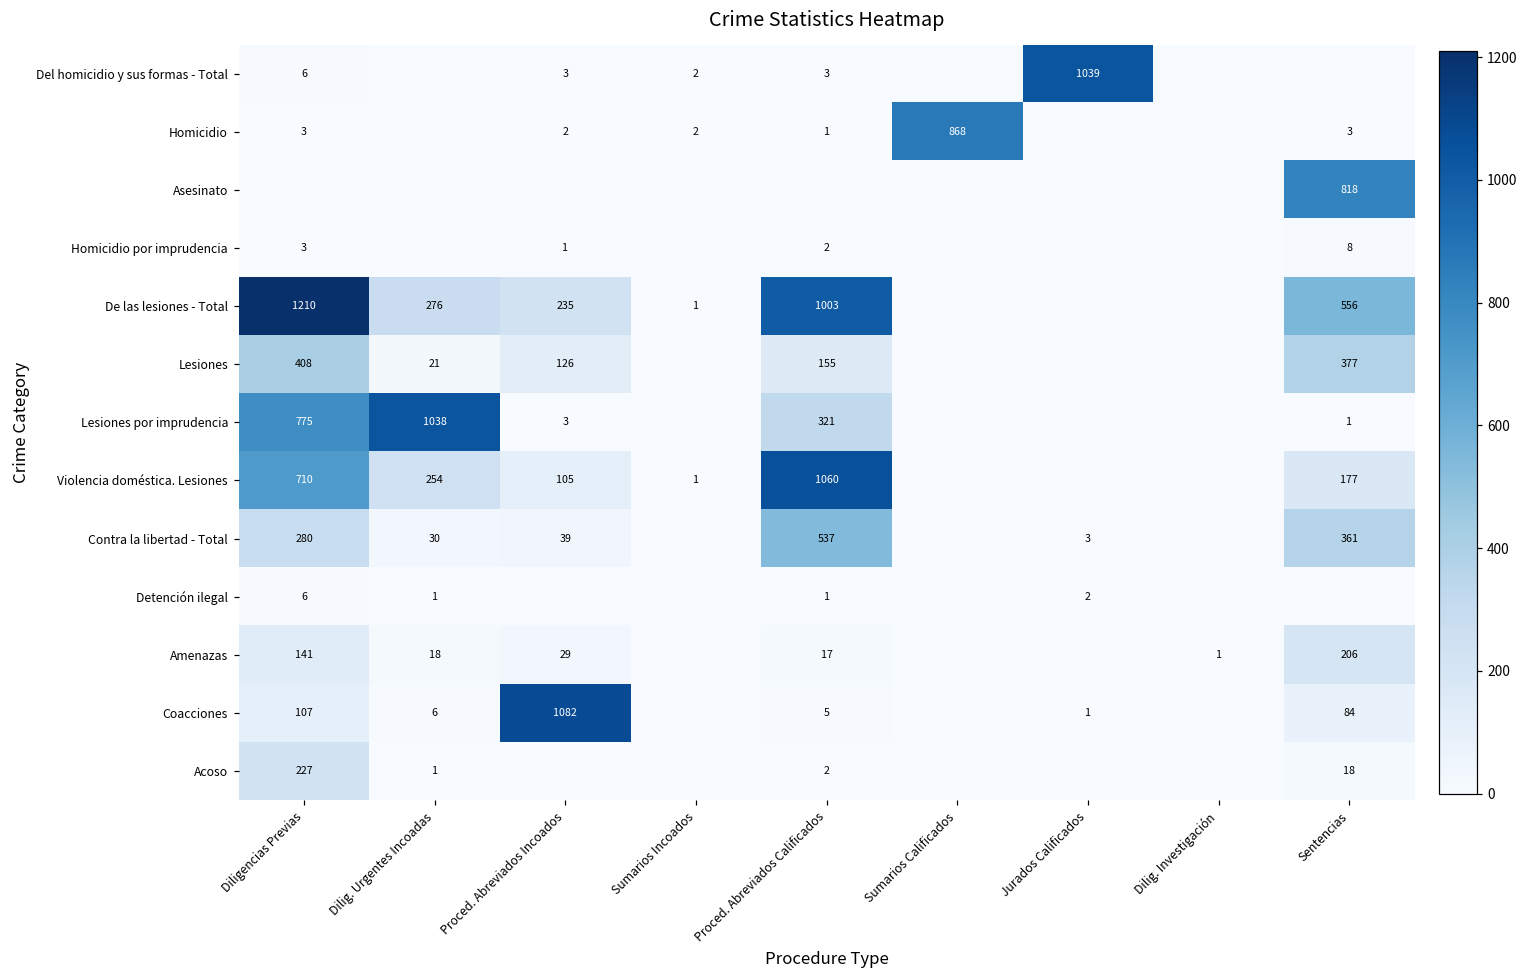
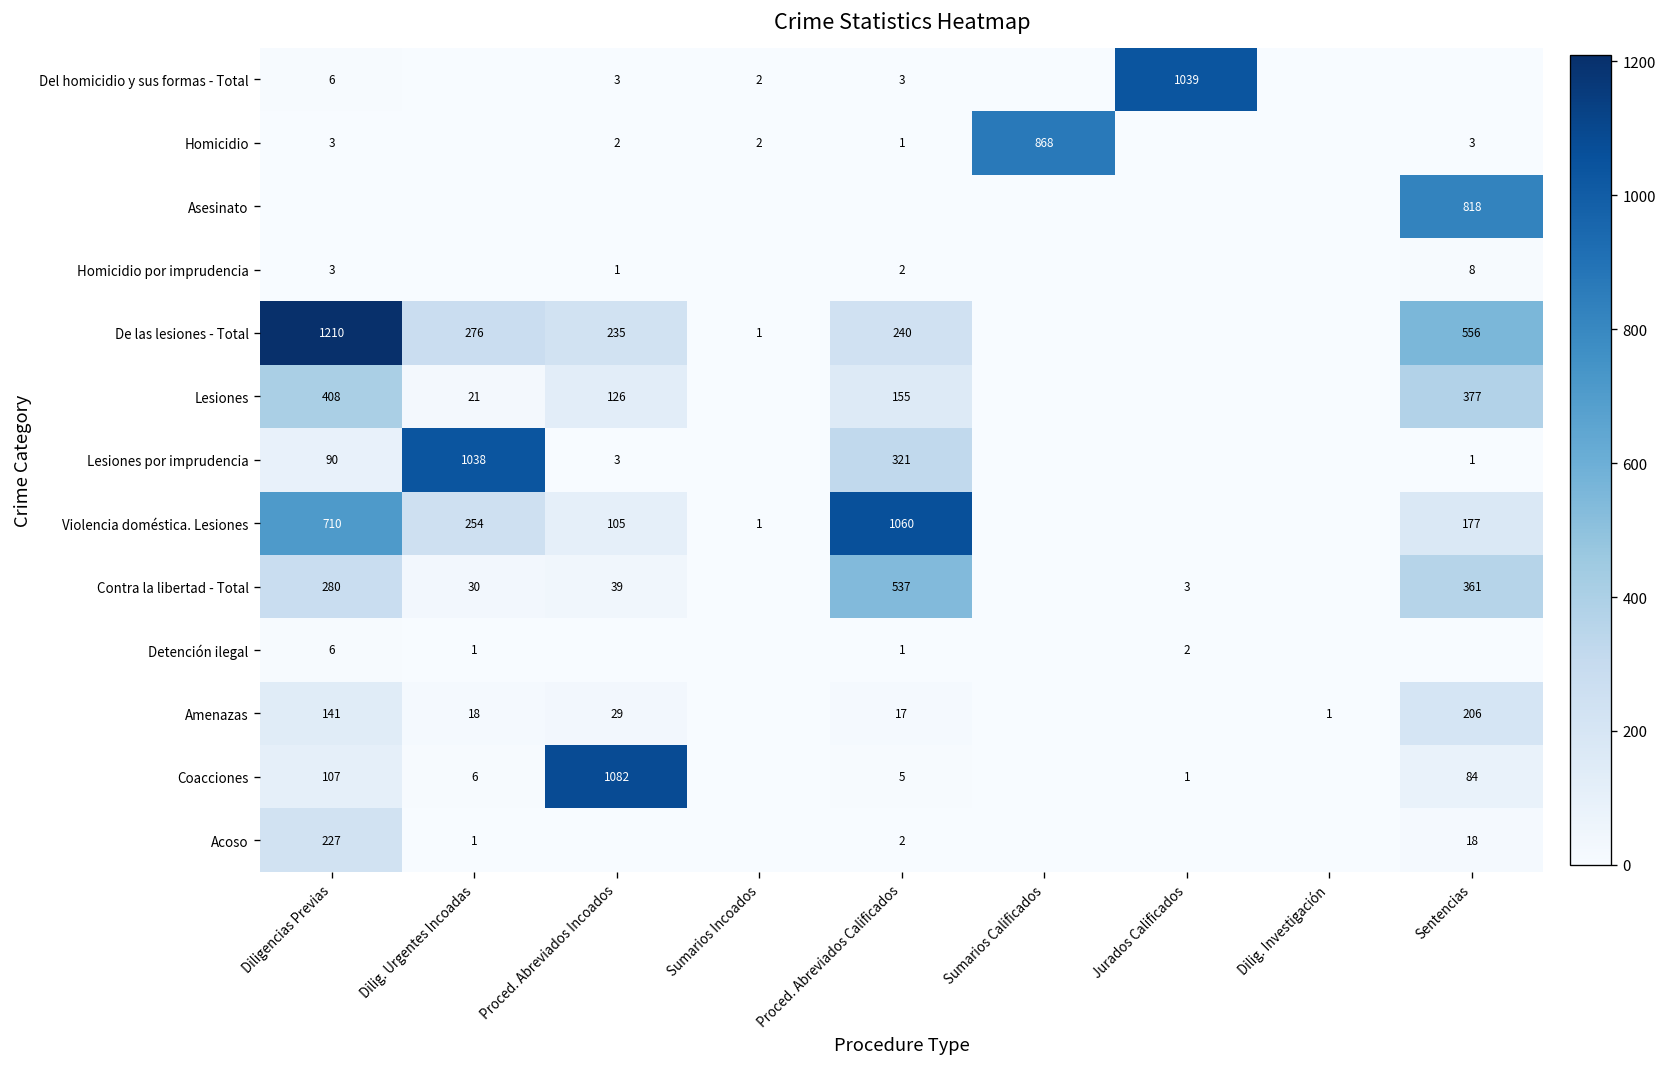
  {
    "Del homicidio y sus formas - Total": {
      "Diligencias Previas": 6,
      "Proced. Abreviados Incoados": 3,
      "Sumarios Incoados": 2,
      "Proced. Abreviados Calificados": 3,
      "Jurados Calificados": 1039
    },
    "Homicidio": {
      "Diligencias Previas": 3,
      "Proced. Abreviados Incoados": 2,
      "Sumarios Incoados": 2,
      "Proced. Abreviados Calificados": 1,
      "Sumarios Calificados": 868,
      "Sentencias": 3
    },
    "Asesinato": {
      "Sentencias": 818
    },
    "Homicidio por imprudencia": {
      "Diligencias Previas": 3,
      "Proced. Abreviados Incoados": 1,
      "Proced. Abreviados Calificados": 2,
      "Sentencias": 8
    },
    "De las lesiones - Total": {
      "Diligencias Previas": 1210,
      "Dilig. Urgentes Incoadas": 276,
      "Proced. Abreviados Incoados": 235,
      "Sumarios Incoados": 1,
-     "Proced. Abreviados Calificados": 1003,
+     "Proced. Abreviados Calificados": 240,
      "Sentencias": 556
    },
    "Lesiones": {
      "Diligencias Previas": 408,
      "Dilig. Urgentes Incoadas": 21,
      "Proced. Abreviados Incoados": 126,
      "Proced. Abreviados Calificados": 155,
      "Sentencias": 377
    },
    "Lesiones por imprudencia": {
-     "Diligencias Previas": 775,
+     "Diligencias Previas": 90,
      "Dilig. Urgentes Incoadas": 1038,
      "Proced. Abreviados Incoados": 3,
      "Proced. Abreviados Calificados": 321,
      "Sentencias": 1
    },
    "Violencia doméstica. Lesiones": {
      "Diligencias Previas": 710,
      "Dilig. Urgentes Incoadas": 254,
      "Proced. Abreviados Incoados": 105,
      "Sumarios Incoados": 1,
      "Proced. Abreviados Calificados": 1060,
      "Sentencias": 177
    },
    "Contra la libertad - Total": {
      "Diligencias Previas": 280,
      "Dilig. Urgentes Incoadas": 30,
      "Proced. Abreviados Incoados": 39,
      "Proced. Abreviados Calificados": 537,
      "Jurados Calificados": 3,
      "Sentencias": 361
    },
    "Detención ilegal": {
      "Diligencias Previas": 6,
      "Dilig. Urgentes Incoadas": 1,
      "Proced. Abreviados Calificados": 1,
      "Jurados Calificados": 2
    },
    "Amenazas": {
      "Diligencias Previas": 141,
      "Dilig. Urgentes Incoadas": 18,
      "Proced. Abreviados Incoados": 29,
      "Proced. Abreviados Calificados": 17,
      "Dilig. Investigación": 1,
      "Sentencias": 206
    },
    "Coacciones": {
      "Diligencias Previas": 107,
      "Dilig. Urgentes Incoadas": 6,
      "Proced. Abreviados Incoados": 1082,
      "Proced. Abreviados Calificados": 5,
      "Jurados Calificados": 1,
      "Sentencias": 84
    },
    "Acoso": {
      "Diligencias Previas": 227,
      "Dilig. Urgentes Incoadas": 1,
      "Proced. Abreviados Calificados": 2,
      "Sentencias": 18
    }
  }
